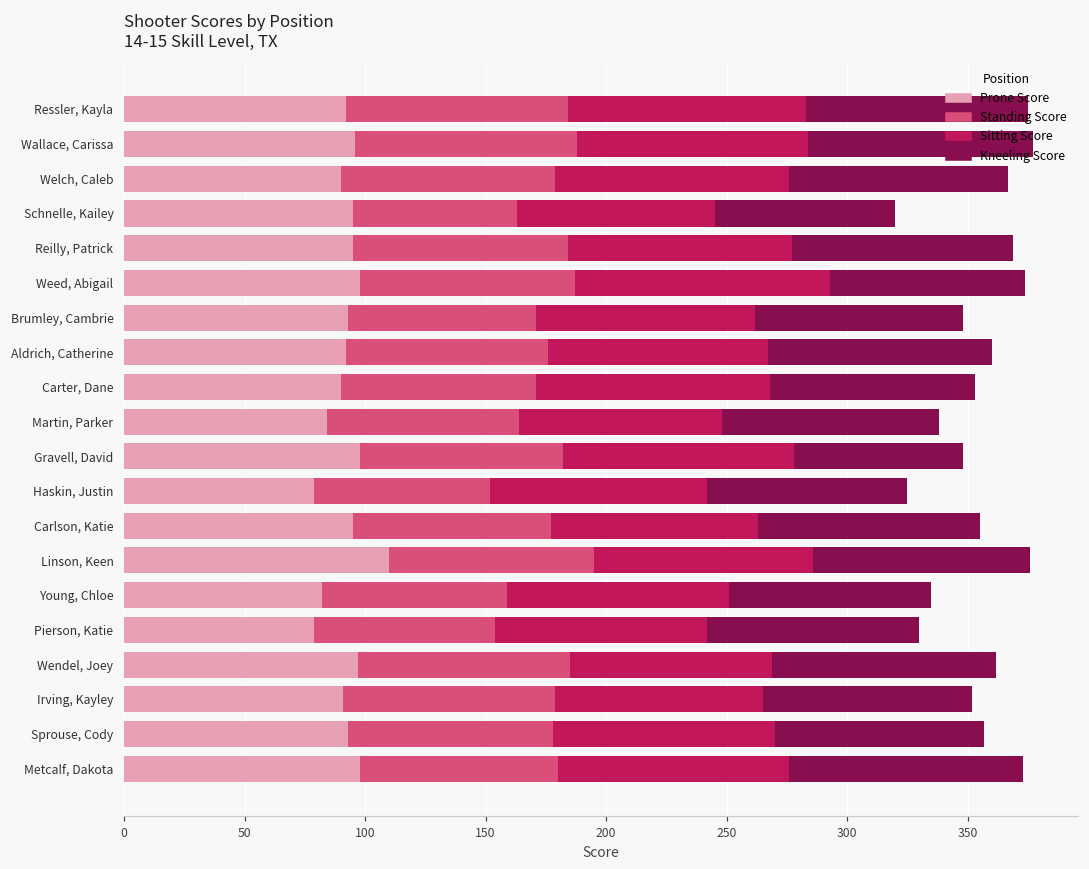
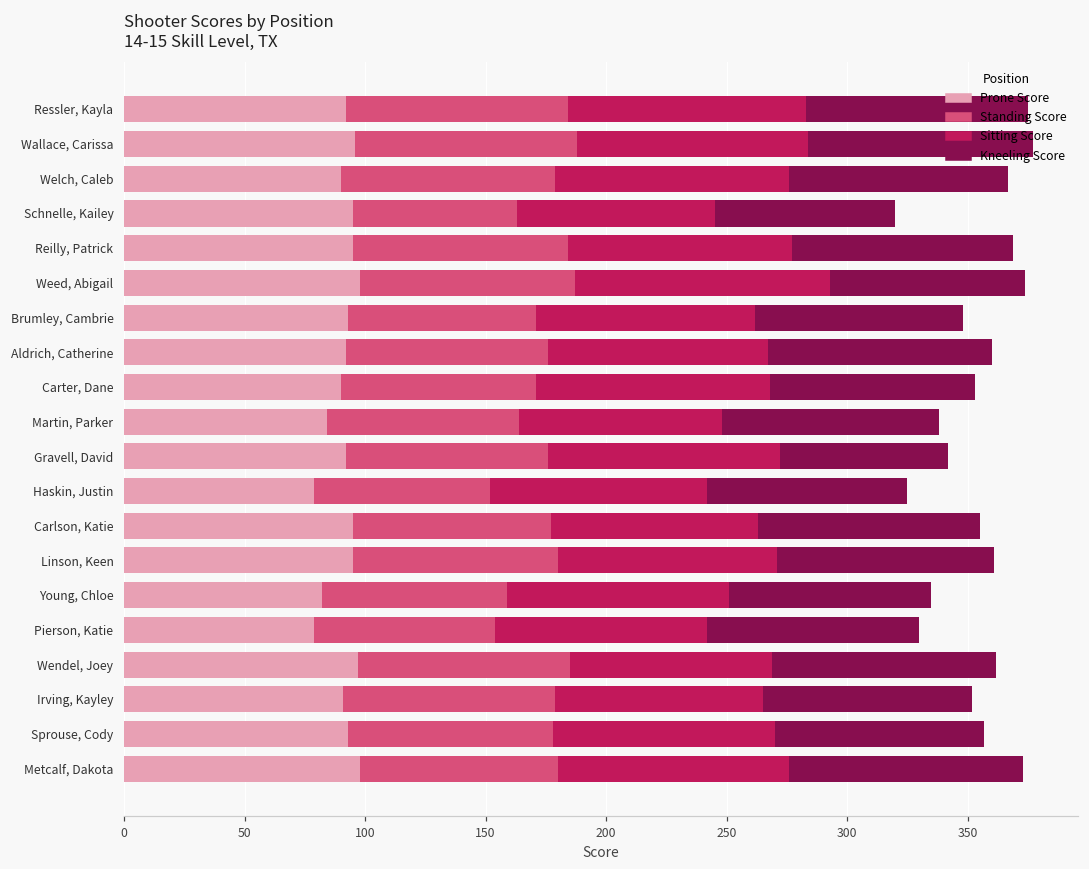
  {
    "Prone Score": {
      "Ressler, Kayla": 92,
      "Wallace, Carissa": 96,
      "Welch, Caleb": 90,
      "Schnelle, Kailey": 95,
      "Reilly, Patrick": 95,
      "Weed, Abigail": 98,
      "Brumley, Cambrie": 93,
      "Aldrich, Catherine": 92,
      "Carter, Dane": 90,
      "Martin, Parker": 84,
-     "Gravell, David": 98,
+     "Gravell, David": 92,
      "Haskin, Justin": 79,
      "Carlson, Katie": 95,
-     "Linson, Keen": 110,
+     "Linson, Keen": 95,
      "Young, Chloe": 82,
      "Pierson, Katie": 79,
      "Wendel, Joey": 97,
      "Irving, Kayley": 91,
      "Sprouse, Cody": 93,
      "Metcalf, Dakota": 98
    },
    "Standing Score": {
      "Ressler, Kayla": 92,
      "Wallace, Carissa": 92,
      "Welch, Caleb": 89,
      "Schnelle, Kailey": 68,
      "Reilly, Patrick": 89,
      "Weed, Abigail": 89,
      "Brumley, Cambrie": 78,
      "Aldrich, Catherine": 84,
      "Carter, Dane": 81,
      "Martin, Parker": 80,
      "Gravell, David": 84,
      "Haskin, Justin": 73,
      "Carlson, Katie": 82,
      "Linson, Keen": 85,
      "Young, Chloe": 77,
      "Pierson, Katie": 75,
      "Wendel, Joey": 88,
      "Irving, Kayley": 88,
      "Sprouse, Cody": 85,
      "Metcalf, Dakota": 82
    },
    "Sitting Score": {
      "Ressler, Kayla": 99,
      "Wallace, Carissa": 96,
      "Welch, Caleb": 97,
      "Schnelle, Kailey": 82,
      "Reilly, Patrick": 93,
      "Weed, Abigail": 106,
      "Brumley, Cambrie": 91,
      "Aldrich, Catherine": 91,
      "Carter, Dane": 97,
      "Martin, Parker": 84,
      "Gravell, David": 96,
      "Haskin, Justin": 90,
      "Carlson, Katie": 86,
      "Linson, Keen": 91,
      "Young, Chloe": 92,
      "Pierson, Katie": 88,
      "Wendel, Joey": 84,
      "Irving, Kayley": 86,
      "Sprouse, Cody": 92,
      "Metcalf, Dakota": 96
    },
    "Kneeling Score": {
      "Ressler, Kayla": 92,
      "Wallace, Carissa": 93,
      "Welch, Caleb": 91,
      "Schnelle, Kailey": 75,
      "Reilly, Patrick": 92,
      "Weed, Abigail": 81,
      "Brumley, Cambrie": 86,
      "Aldrich, Catherine": 93,
      "Carter, Dane": 85,
      "Martin, Parker": 90,
      "Gravell, David": 70,
      "Haskin, Justin": 83,
      "Carlson, Katie": 92,
      "Linson, Keen": 90,
      "Young, Chloe": 84,
      "Pierson, Katie": 88,
      "Wendel, Joey": 93,
      "Irving, Kayley": 87,
      "Sprouse, Cody": 87,
      "Metcalf, Dakota": 97
    }
  }
